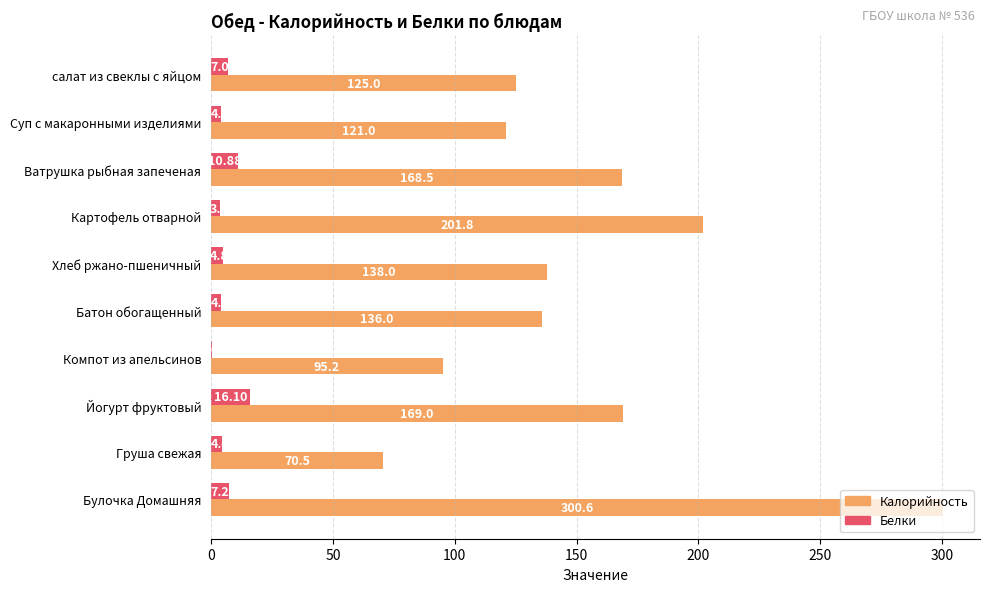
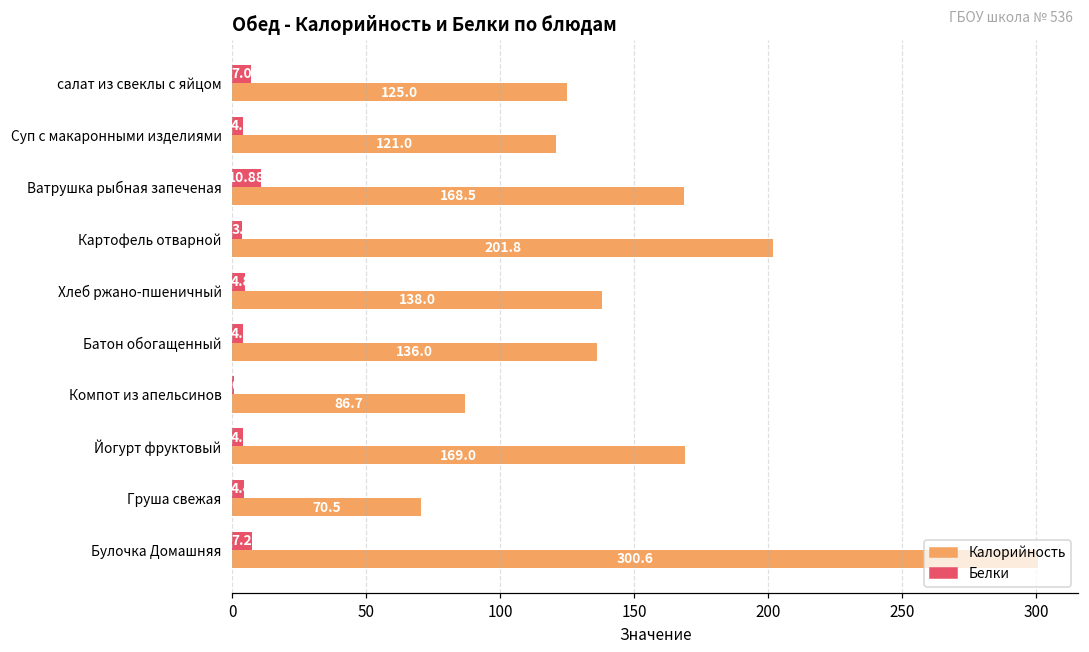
  {
    "Калорийность": {
      "салат из свеклы с яйцом": 125.0,
      "Суп с макаронными изделиями": 121.0,
      "Ватрушка рыбная запеченая": 168.5,
      "Картофель отварной": 201.8,
      "Хлеб ржано-пшеничный": 138.0,
      "Батон обогащенный": 136.0,
-     "Компот из апельсинов": 95.2,
+     "Компот из апельсинов": 86.7,
      "Йогурт фруктовый": 169.0,
      "Груша свежая": 70.5
    },
    "Белки": {
      "Суп с макаронными изделиями": 4,
      "Картофель отварной": 4,
      "Хлеб ржано-пшеничный": 5,
      "Батон обогащенный": 4,
-     "Йогурт фруктовый": 16,
+     "Йогурт фруктовый": 4,
      "Груша свежая": 4
    }
  }
